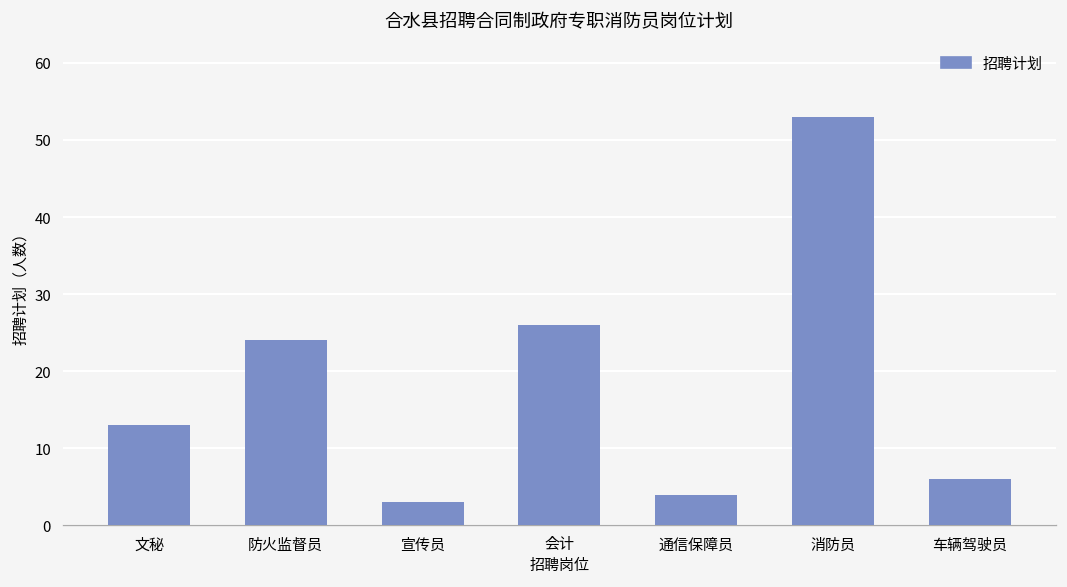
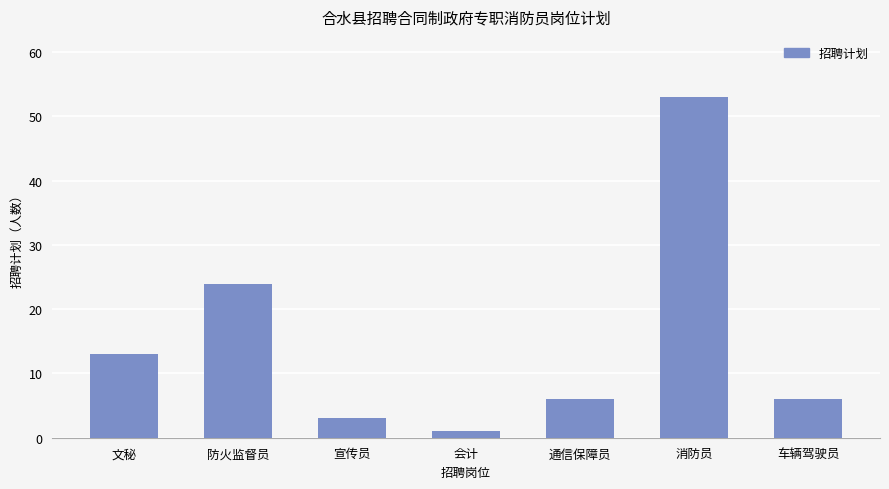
  {
    "文秘": 13,
    "防火监督员": 24,
    "宣传员": 3,
-   "会计": 26,
-   "通信保障员": 4,
+   "会计": 1,
+   "通信保障员": 6,
    "消防员": 53,
    "车辆驾驶员": 6
  }
